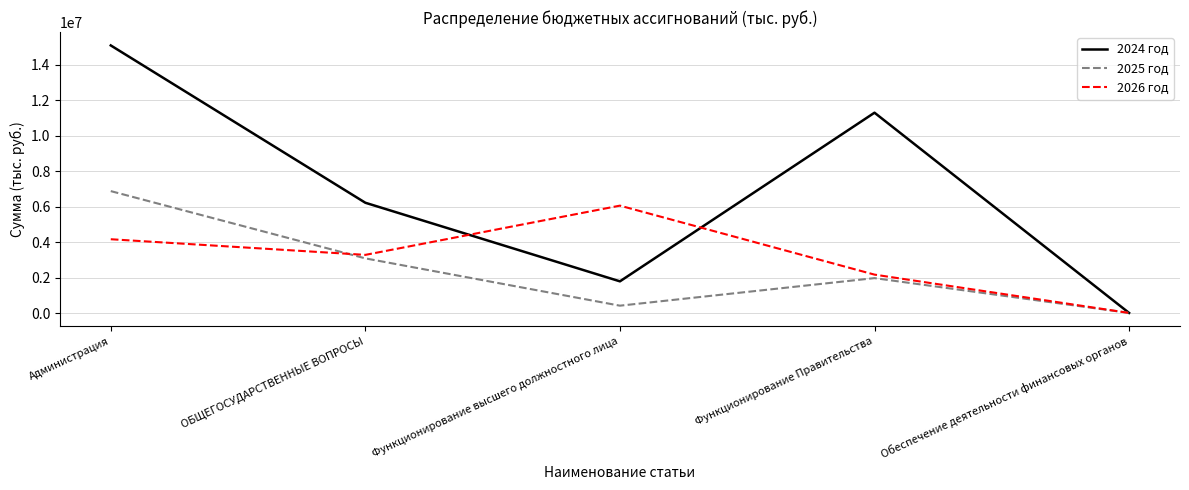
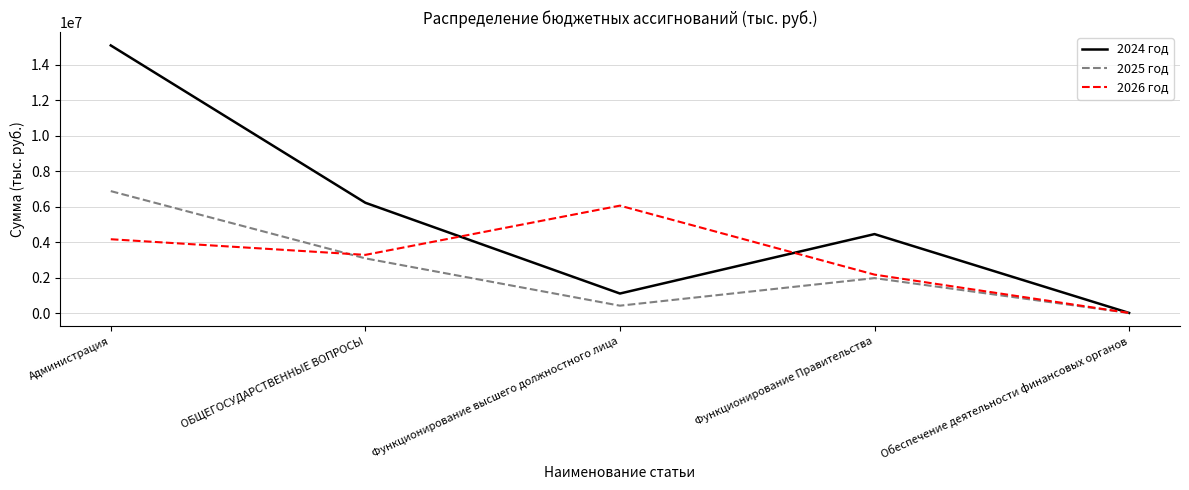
  {
    "2024 год": {
      "Администрация": 15100000,
      "ОБЩЕГОСУДАРСТВЕННЫЕ ВОПРОСЫ": 6200000,
-     "Функционирование высшего должностного лица": 1800000,
-     "Функционирование Правительства": 11300000
+     "Функционирование высшего должностного лица": 1100000,
+     "Функционирование Правительства": 4500000
    },
    "2025 год": {
      "Администрация": 6900000,
      "ОБЩЕГОСУДАРСТВЕННЫЕ ВОПРОСЫ": 3100000,
      "Функционирование высшего должностного лица": 400000,
      "Функционирование Правительства": 2000000
    },
    "2026 год": {
      "Администрация": 4200000,
      "ОБЩЕГОСУДАРСТВЕННЫЕ ВОПРОСЫ": 3300000,
      "Функционирование высшего должностного лица": 6100000,
      "Функционирование Правительства": 2200000
    }
  }
